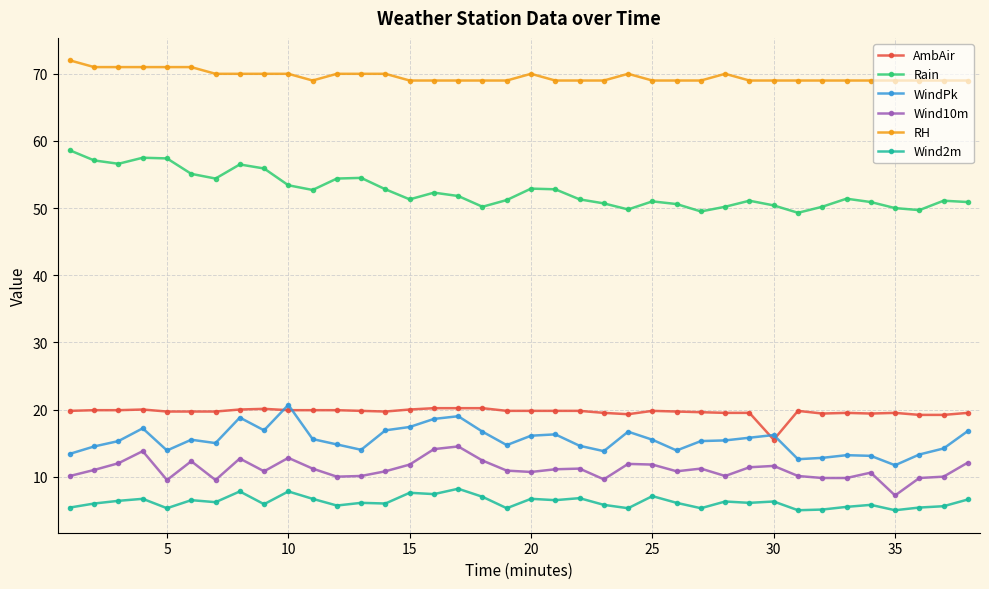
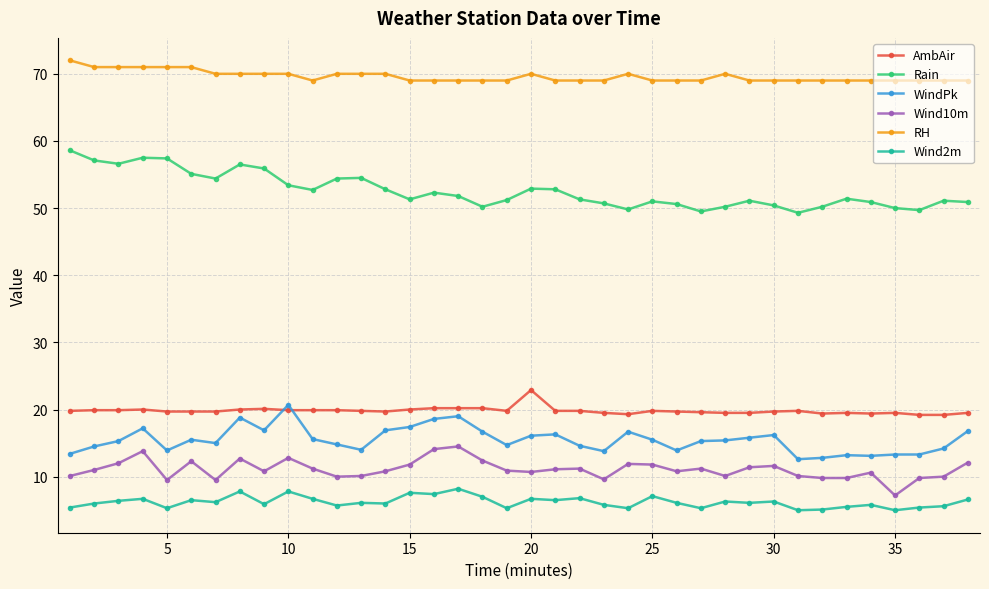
  {
    "AmbAir": {
      "5": 20,
      "10": 20,
      "15": 20,
-     "20": 20,
+     "20": 23,
      "25": 20,
-     "30": 16,
+     "30": 20,
      "35": 20
    },
    "WindPk": {
      "5": 14,
      "10": 21,
      "15": 17,
      "20": 16,
      "25": 16,
      "30": 16,
-     "35": 12
+     "35": 13
    },
    "Wind10m": {
      "5": 10,
      "10": 13,
      "15": 12,
      "20": 11,
      "25": 12,
      "30": 12,
      "35": 7
    },
    "RH": {
      "5": 71,
      "10": 70,
      "15": 69,
      "20": 70,
      "25": 69,
      "30": 69
    }
  }
